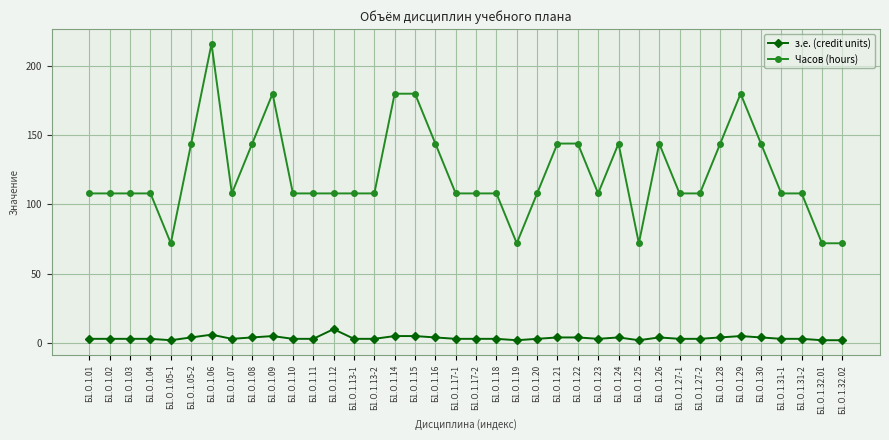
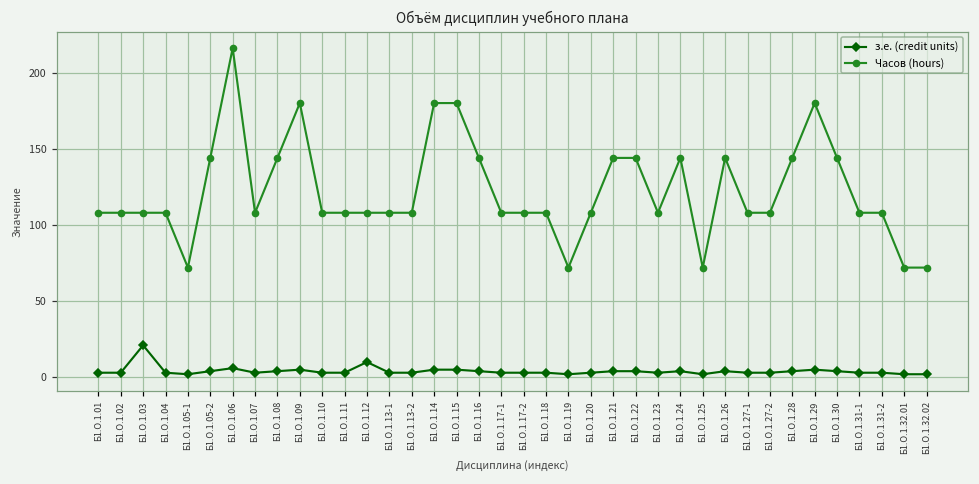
  {
    "з.е. (credit units)": {
      "Б1.О.1.01": 3,
      "Б1.О.1.02": 3,
-     "Б1.О.1.03": 3,
+     "Б1.О.1.03": 21,
      "Б1.О.1.04": 3,
      "Б1.О.1.05-1": 2,
      "Б1.О.1.05-2": 4,
      "Б1.О.1.06": 6,
      "Б1.О.1.07": 3,
      "Б1.О.1.08": 4,
      "Б1.О.1.09": 5,
      "Б1.О.1.10": 3,
      "Б1.О.1.11": 3,
      "Б1.О.1.12": 10,
      "Б1.О.1.13-1": 3,
      "Б1.О.1.13-2": 3,
      "Б1.О.1.14": 5,
      "Б1.О.1.15": 5,
      "Б1.О.1.16": 4,
      "Б1.О.1.17-1": 3,
      "Б1.О.1.17-2": 3,
      "Б1.О.1.18": 3,
      "Б1.О.1.19": 2,
      "Б1.О.1.20": 3,
      "Б1.О.1.21": 4,
      "Б1.О.1.22": 4,
      "Б1.О.1.23": 3,
      "Б1.О.1.24": 4,
      "Б1.О.1.25": 2,
      "Б1.О.1.26": 4,
      "Б1.О.1.27-1": 3,
      "Б1.О.1.27-2": 3,
      "Б1.О.1.28": 4,
      "Б1.О.1.29": 5,
      "Б1.О.1.30": 4,
      "Б1.О.1.31-1": 3,
      "Б1.О.1.31-2": 3,
      "Б1.О.1.32.01": 2,
      "Б1.О.1.32.02": 2
    },
    "Часов (hours)": {
      "Б1.О.1.01": 108,
      "Б1.О.1.02": 108,
      "Б1.О.1.03": 108,
      "Б1.О.1.04": 108,
      "Б1.О.1.05-1": 72,
      "Б1.О.1.05-2": 144,
      "Б1.О.1.06": 216,
      "Б1.О.1.07": 108,
      "Б1.О.1.08": 144,
      "Б1.О.1.09": 180,
      "Б1.О.1.10": 108,
      "Б1.О.1.11": 108,
      "Б1.О.1.12": 108,
      "Б1.О.1.13-1": 108,
      "Б1.О.1.13-2": 108,
      "Б1.О.1.14": 180,
      "Б1.О.1.15": 180,
      "Б1.О.1.16": 144,
      "Б1.О.1.17-1": 108,
      "Б1.О.1.17-2": 108,
      "Б1.О.1.18": 108,
      "Б1.О.1.19": 72,
      "Б1.О.1.20": 108,
      "Б1.О.1.21": 144,
      "Б1.О.1.22": 144,
      "Б1.О.1.23": 108,
      "Б1.О.1.24": 144,
      "Б1.О.1.25": 72,
      "Б1.О.1.26": 144,
      "Б1.О.1.27-1": 108,
      "Б1.О.1.27-2": 108,
      "Б1.О.1.28": 144,
      "Б1.О.1.29": 180,
      "Б1.О.1.30": 144,
      "Б1.О.1.31-1": 108,
      "Б1.О.1.31-2": 108,
      "Б1.О.1.32.01": 72,
      "Б1.О.1.32.02": 72
    }
  }
